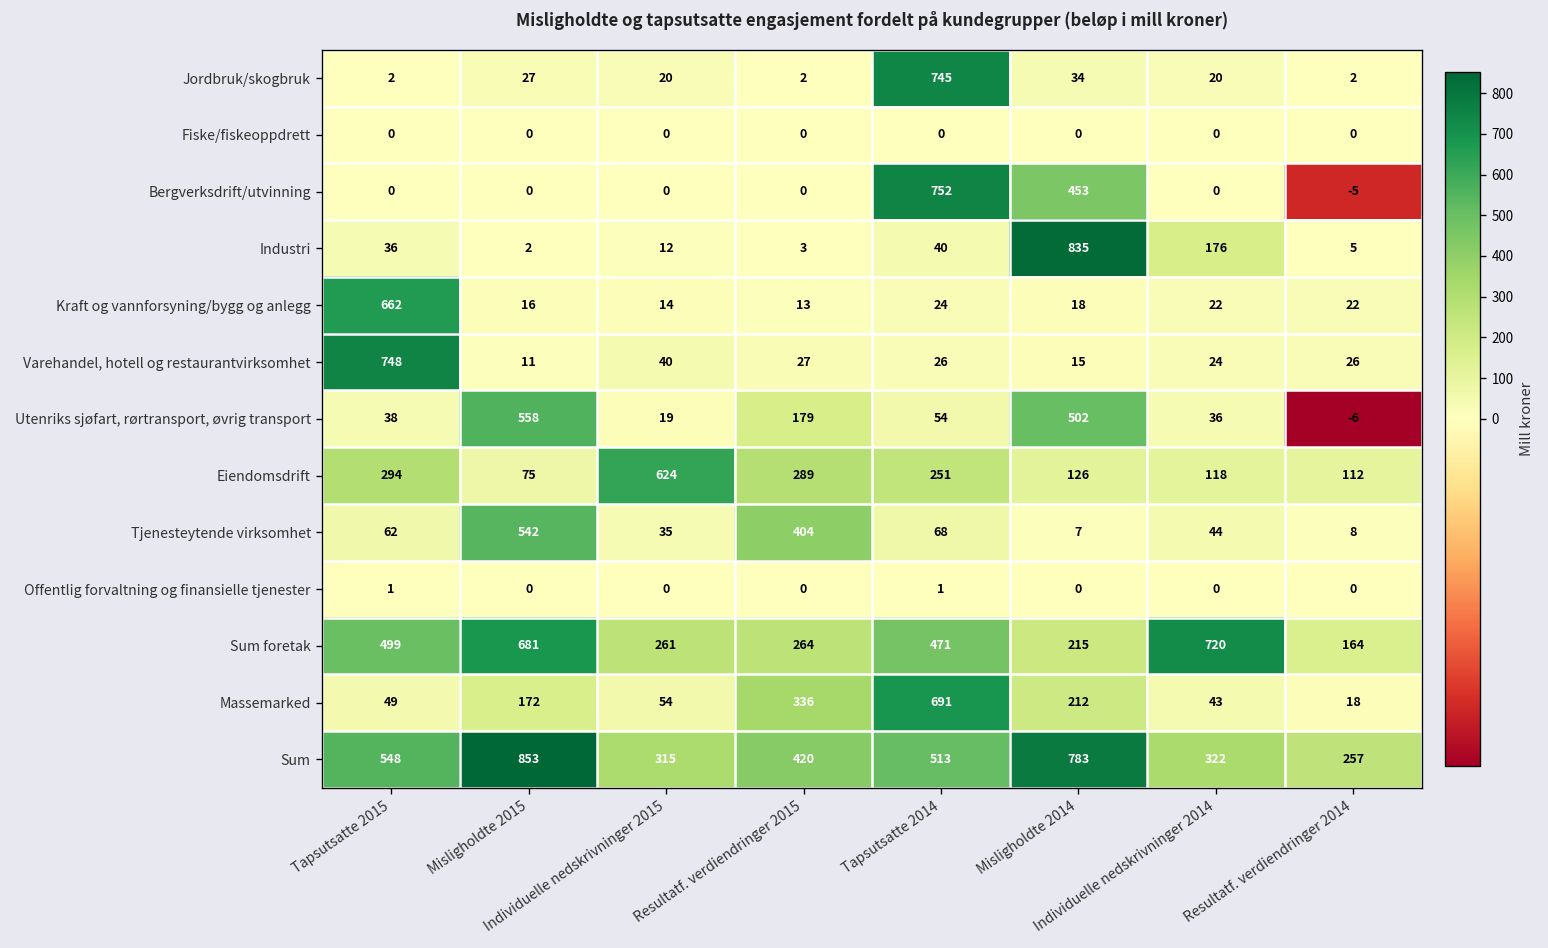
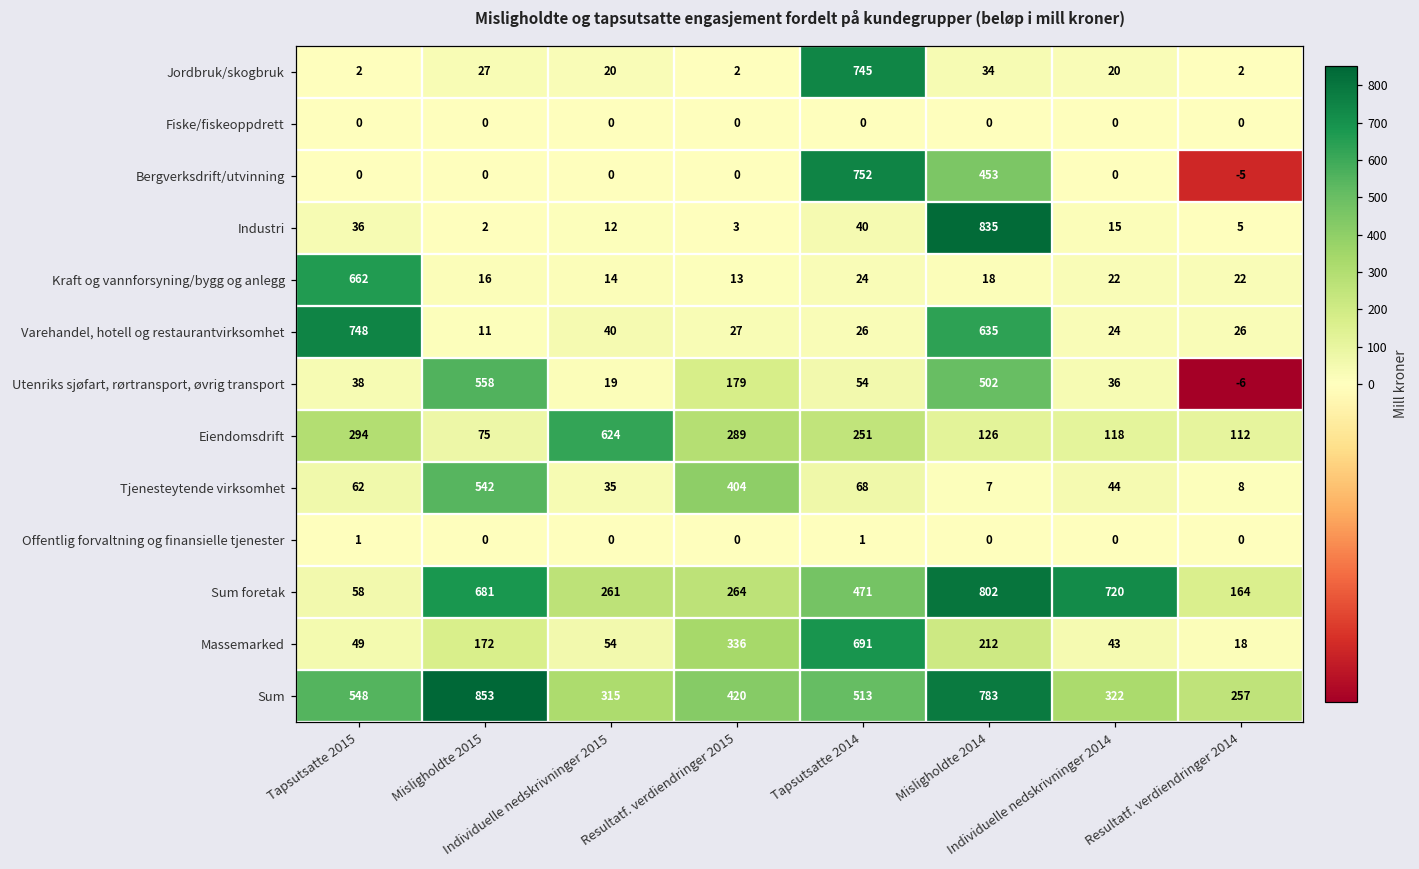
  {
    "Jordbruk/skogbruk": {
      "Tapsutsatte 2015": 2,
      "Misligholdte 2015": 27,
      "Individuelle nedskrivninger 2015": 20,
      "Resultatf. verdiendringer 2015": 2,
      "Tapsutsatte 2014": 745,
      "Misligholdte 2014": 34,
      "Individuelle nedskrivninger 2014": 20,
      "Resultatf. verdiendringer 2014": 2
    },
    "Fiske/fiskeoppdrett": {
      "Tapsutsatte 2015": 0,
      "Misligholdte 2015": 0,
      "Individuelle nedskrivninger 2015": 0,
      "Resultatf. verdiendringer 2015": 0,
      "Tapsutsatte 2014": 0,
      "Misligholdte 2014": 0,
      "Individuelle nedskrivninger 2014": 0,
      "Resultatf. verdiendringer 2014": 0
    },
    "Bergverksdrift/utvinning": {
      "Tapsutsatte 2015": 0,
      "Misligholdte 2015": 0,
      "Individuelle nedskrivninger 2015": 0,
      "Resultatf. verdiendringer 2015": 0,
      "Tapsutsatte 2014": 752,
      "Misligholdte 2014": 453,
      "Individuelle nedskrivninger 2014": 0,
      "Resultatf. verdiendringer 2014": -5
    },
    "Industri": {
      "Tapsutsatte 2015": 36,
      "Misligholdte 2015": 2,
      "Individuelle nedskrivninger 2015": 12,
      "Resultatf. verdiendringer 2015": 3,
      "Tapsutsatte 2014": 40,
      "Misligholdte 2014": 835,
-     "Individuelle nedskrivninger 2014": 176,
+     "Individuelle nedskrivninger 2014": 15,
      "Resultatf. verdiendringer 2014": 5
    },
    "Kraft og vannforsyning/bygg og anlegg": {
      "Tapsutsatte 2015": 662,
      "Misligholdte 2015": 16,
      "Individuelle nedskrivninger 2015": 14,
      "Resultatf. verdiendringer 2015": 13,
      "Tapsutsatte 2014": 24,
      "Misligholdte 2014": 18,
      "Individuelle nedskrivninger 2014": 22,
      "Resultatf. verdiendringer 2014": 22
    },
    "Varehandel, hotell og restaurantvirksomhet": {
      "Tapsutsatte 2015": 748,
      "Misligholdte 2015": 11,
      "Individuelle nedskrivninger 2015": 40,
      "Resultatf. verdiendringer 2015": 27,
      "Tapsutsatte 2014": 26,
-     "Misligholdte 2014": 15,
+     "Misligholdte 2014": 635,
      "Individuelle nedskrivninger 2014": 24,
      "Resultatf. verdiendringer 2014": 26
    },
    "Utenriks sjøfart, rørtransport, øvrig transport": {
      "Tapsutsatte 2015": 38,
      "Misligholdte 2015": 558,
      "Individuelle nedskrivninger 2015": 19,
      "Resultatf. verdiendringer 2015": 179,
      "Tapsutsatte 2014": 54,
      "Misligholdte 2014": 502,
      "Individuelle nedskrivninger 2014": 36,
      "Resultatf. verdiendringer 2014": -6
    },
    "Eiendomsdrift": {
      "Tapsutsatte 2015": 294,
      "Misligholdte 2015": 75,
      "Individuelle nedskrivninger 2015": 624,
      "Resultatf. verdiendringer 2015": 289,
      "Tapsutsatte 2014": 251,
      "Misligholdte 2014": 126,
      "Individuelle nedskrivninger 2014": 118,
      "Resultatf. verdiendringer 2014": 112
    },
    "Tjenesteytende virksomhet": {
      "Tapsutsatte 2015": 62,
      "Misligholdte 2015": 542,
      "Individuelle nedskrivninger 2015": 35,
      "Resultatf. verdiendringer 2015": 404,
      "Tapsutsatte 2014": 68,
      "Misligholdte 2014": 7,
      "Individuelle nedskrivninger 2014": 44,
      "Resultatf. verdiendringer 2014": 8
    },
    "Offentlig forvaltning og finansielle tjenester": {
      "Tapsutsatte 2015": 1,
      "Misligholdte 2015": 0,
      "Individuelle nedskrivninger 2015": 0,
      "Resultatf. verdiendringer 2015": 0,
      "Tapsutsatte 2014": 1,
      "Misligholdte 2014": 0,
      "Individuelle nedskrivninger 2014": 0,
      "Resultatf. verdiendringer 2014": 0
    },
    "Sum foretak": {
-     "Tapsutsatte 2015": 499,
+     "Tapsutsatte 2015": 58,
      "Misligholdte 2015": 681,
      "Individuelle nedskrivninger 2015": 261,
      "Resultatf. verdiendringer 2015": 264,
      "Tapsutsatte 2014": 471,
-     "Misligholdte 2014": 215,
+     "Misligholdte 2014": 802,
      "Individuelle nedskrivninger 2014": 720,
      "Resultatf. verdiendringer 2014": 164
    },
    "Massemarked": {
      "Tapsutsatte 2015": 49,
      "Misligholdte 2015": 172,
      "Individuelle nedskrivninger 2015": 54,
      "Resultatf. verdiendringer 2015": 336,
      "Tapsutsatte 2014": 691,
      "Misligholdte 2014": 212,
      "Individuelle nedskrivninger 2014": 43,
      "Resultatf. verdiendringer 2014": 18
    },
    "Sum": {
      "Tapsutsatte 2015": 548,
      "Misligholdte 2015": 853,
      "Individuelle nedskrivninger 2015": 315,
      "Resultatf. verdiendringer 2015": 420,
      "Tapsutsatte 2014": 513,
      "Misligholdte 2014": 783,
      "Individuelle nedskrivninger 2014": 322,
      "Resultatf. verdiendringer 2014": 257
    }
  }
